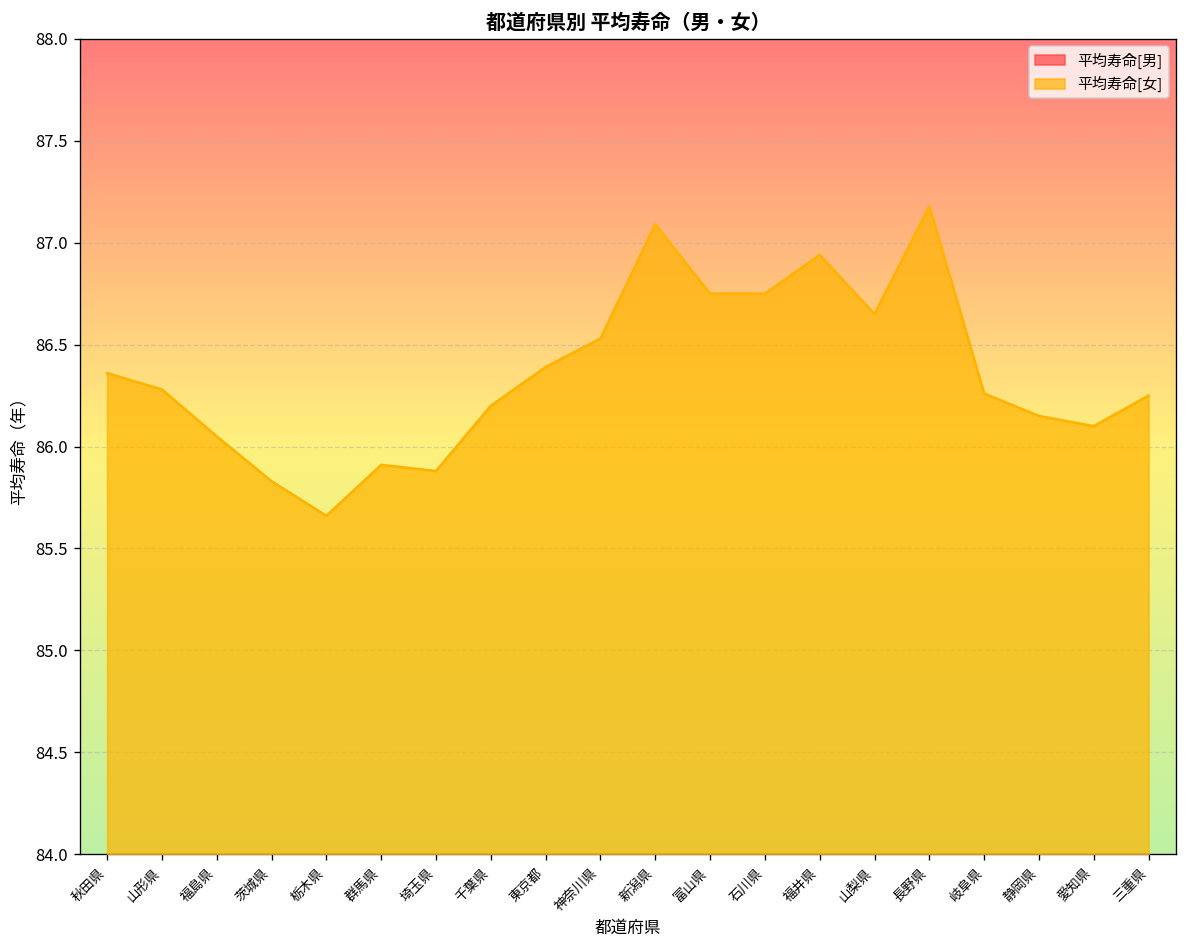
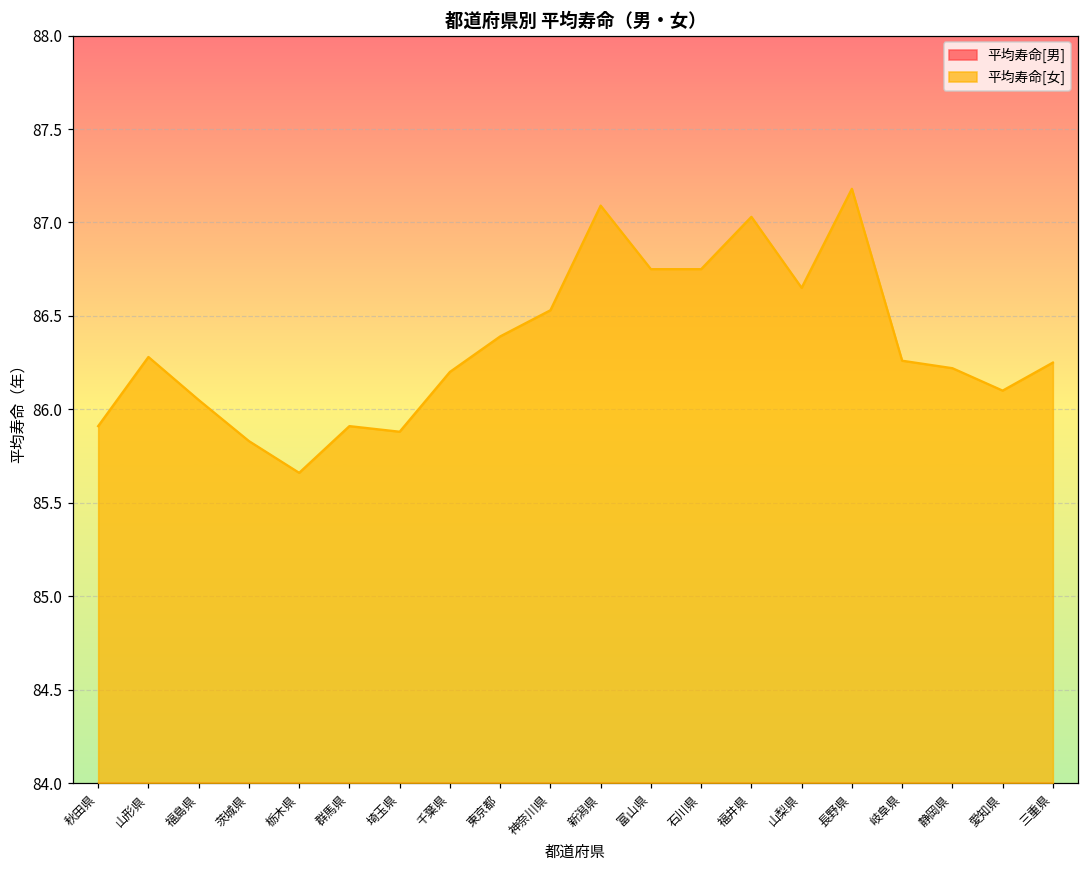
  {
    "平均寿命[女]": {
-     "秋田県": 86.36,
+     "秋田県": 85.91,
      "山形県": 86.28,
      "福島県": 86.05,
      "茨城県": 85.83,
      "栃木県": 85.66,
      "群馬県": 85.91,
      "埼玉県": 85.88,
      "千葉県": 86.20,
      "東京都": 86.39,
      "神奈川県": 86.53,
      "新潟県": 87.09,
      "富山県": 86.75,
      "石川県": 86.75,
-     "福井県": 86.94,
+     "福井県": 87.03,
      "山梨県": 86.65,
      "長野県": 87.18,
      "岐阜県": 86.26,
-     "静岡県": 86.15,
+     "静岡県": 86.22,
      "愛知県": 86.10,
      "三重県": 86.25
    }
  }
